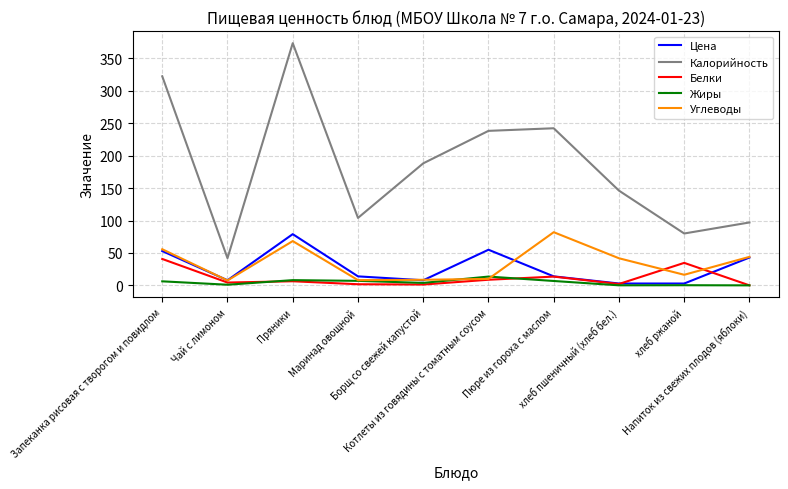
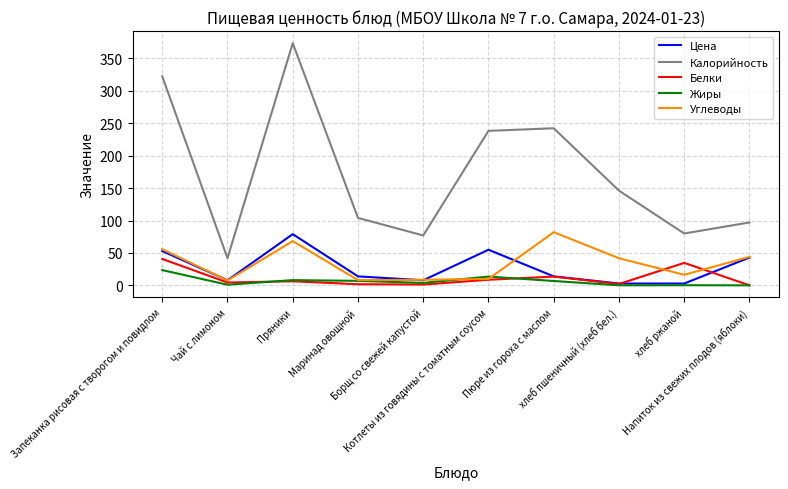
  {
    "Цена": {
      "Пряники": 80,
      "Маринад овощной": 10,
      "Котлеты из говядины с томатным соусом": 60
    },
    "Калорийность": {
      "Запеканка рисовая с творогом и повидлом": 320,
      "Чай с лимоном": 40,
      "Пряники": 370,
      "Маринад овощной": 100,
-     "Борщ со свежей капустой": 190,
+     "Борщ со свежей капустой": 80,
      "Котлеты из говядины с томатным соусом": 240,
      "Пюре из гороха с маслом": 240,
      "хлеб пшеничный (хлеб бел.)": 150,
      "хлеб ржаной": 80,
      "Напиток из свежих плодов (яблоки)": 100
    },
    "Белки": {
      "Запеканка рисовая с творогом и повидлом": 40,
      "Маринад овощной": 0,
      "хлеб ржаной": 30
    },
    "Жиры": {
-     "Запеканка рисовая с творогом и повидлом": 10,
+     "Запеканка рисовая с творогом и повидлом": 20,
      "Пюре из гороха с маслом": 10
    },
    "Углеводы": {
      "Пряники": 70,
      "Пюре из гороха с маслом": 80,
      "хлеб пшеничный (хлеб бел.)": 40,
      "хлеб ржаной": 20
    }
  }
